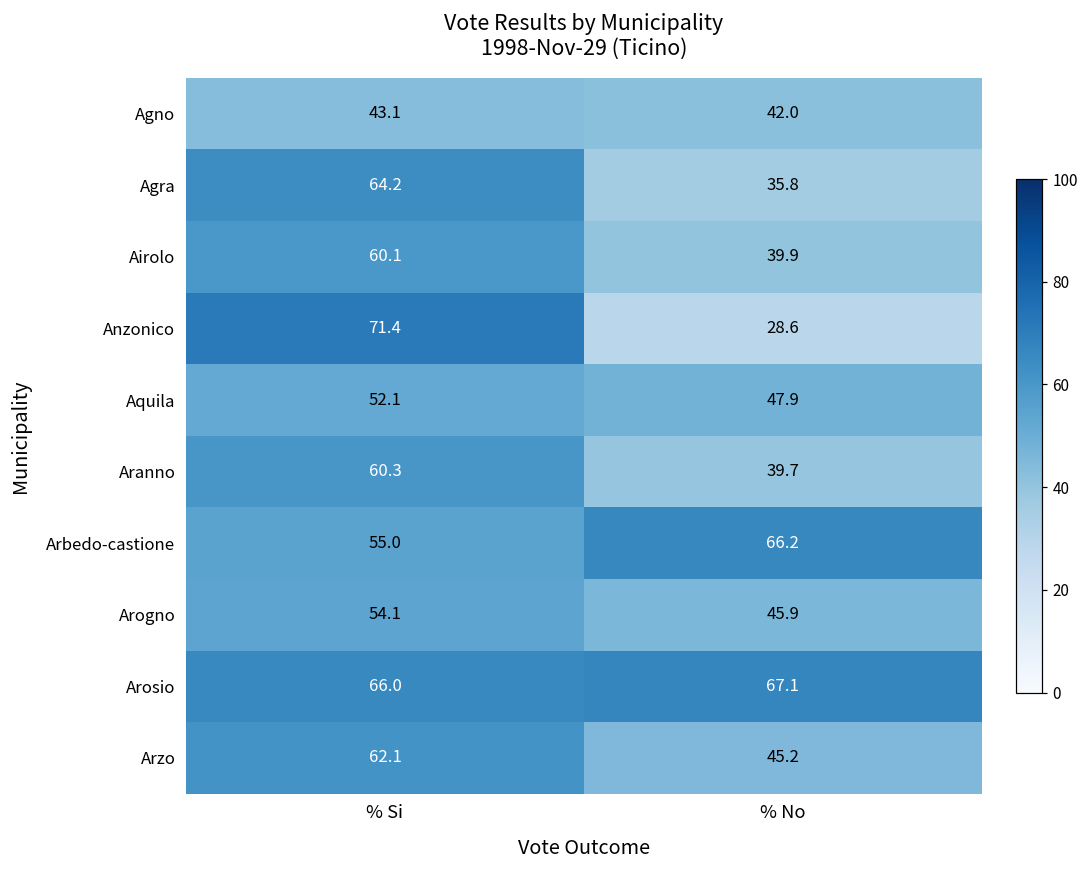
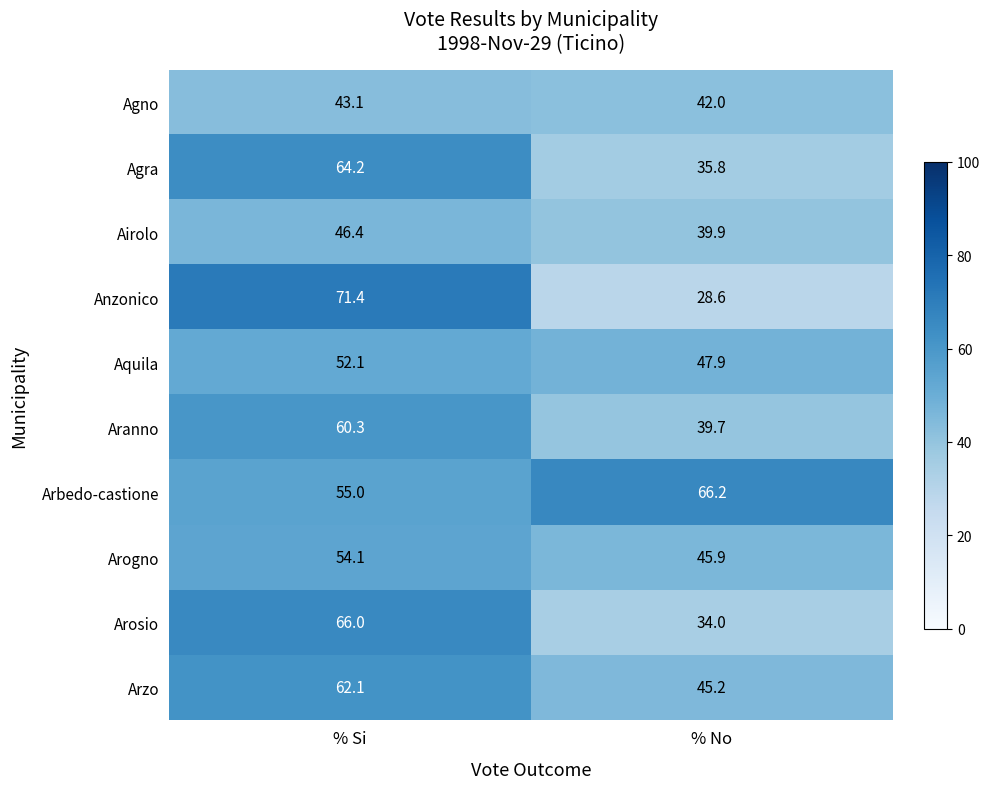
  {
    "Agno": {
      "% Si": 43.1,
      "% No": 42.0
    },
    "Agra": {
      "% Si": 64.2,
      "% No": 35.8
    },
    "Airolo": {
-     "% Si": 60.1,
+     "% Si": 46.4,
      "% No": 39.9
    },
    "Anzonico": {
      "% Si": 71.4,
      "% No": 28.6
    },
    "Aquila": {
      "% Si": 52.1,
      "% No": 47.9
    },
    "Aranno": {
      "% Si": 60.3,
      "% No": 39.7
    },
    "Arbedo-castione": {
      "% Si": 55.0,
      "% No": 66.2
    },
    "Arogno": {
      "% Si": 54.1,
      "% No": 45.9
    },
    "Arosio": {
      "% Si": 66.0,
-     "% No": 67.1
+     "% No": 34.0
    },
    "Arzo": {
      "% Si": 62.1,
      "% No": 45.2
    }
  }
